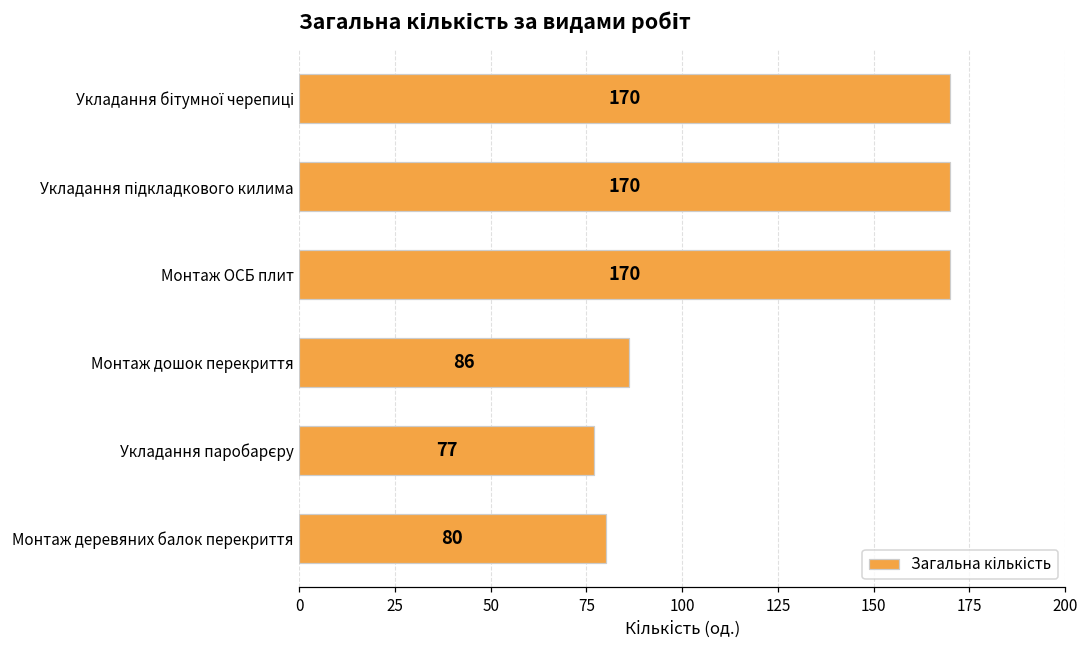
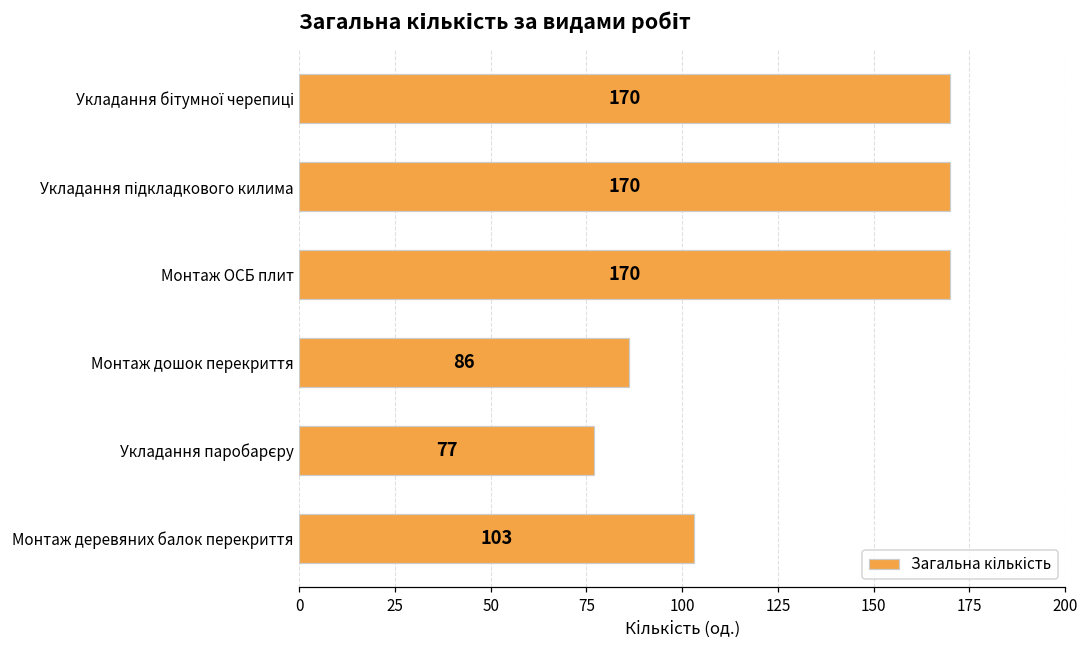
  {
    "Укладання бітумної черепиці": 170,
    "Укладання підкладкового килима": 170,
    "Монтаж ОСБ плит": 170,
    "Монтаж дошок перекриття": 86,
    "Укладання паробарєру": 77,
-   "Монтаж деревяних балок перекриття": 80
+   "Монтаж деревяних балок перекриття": 103
  }
